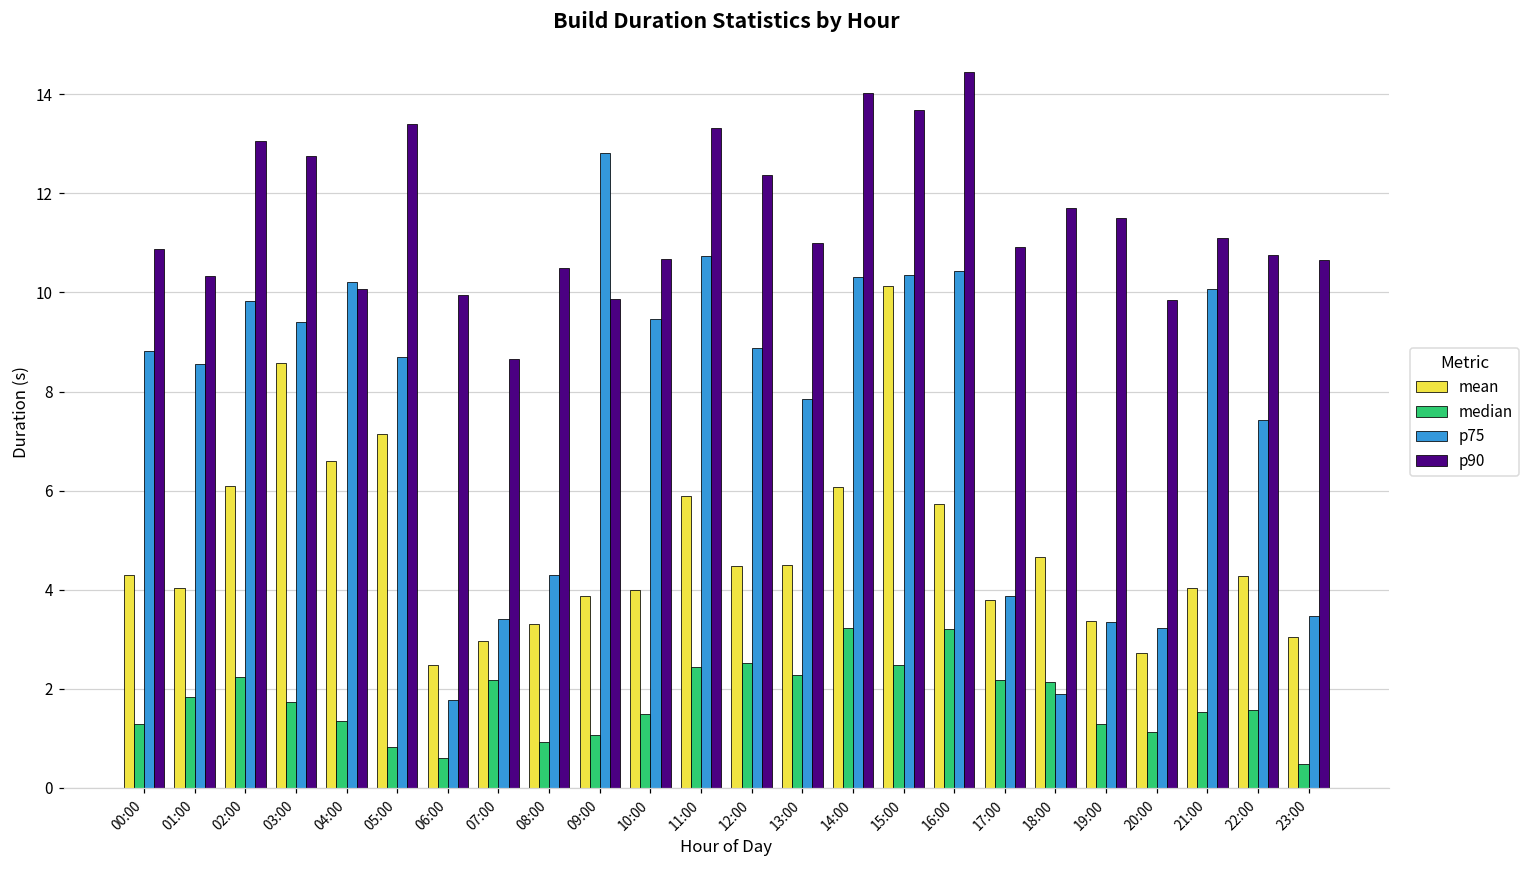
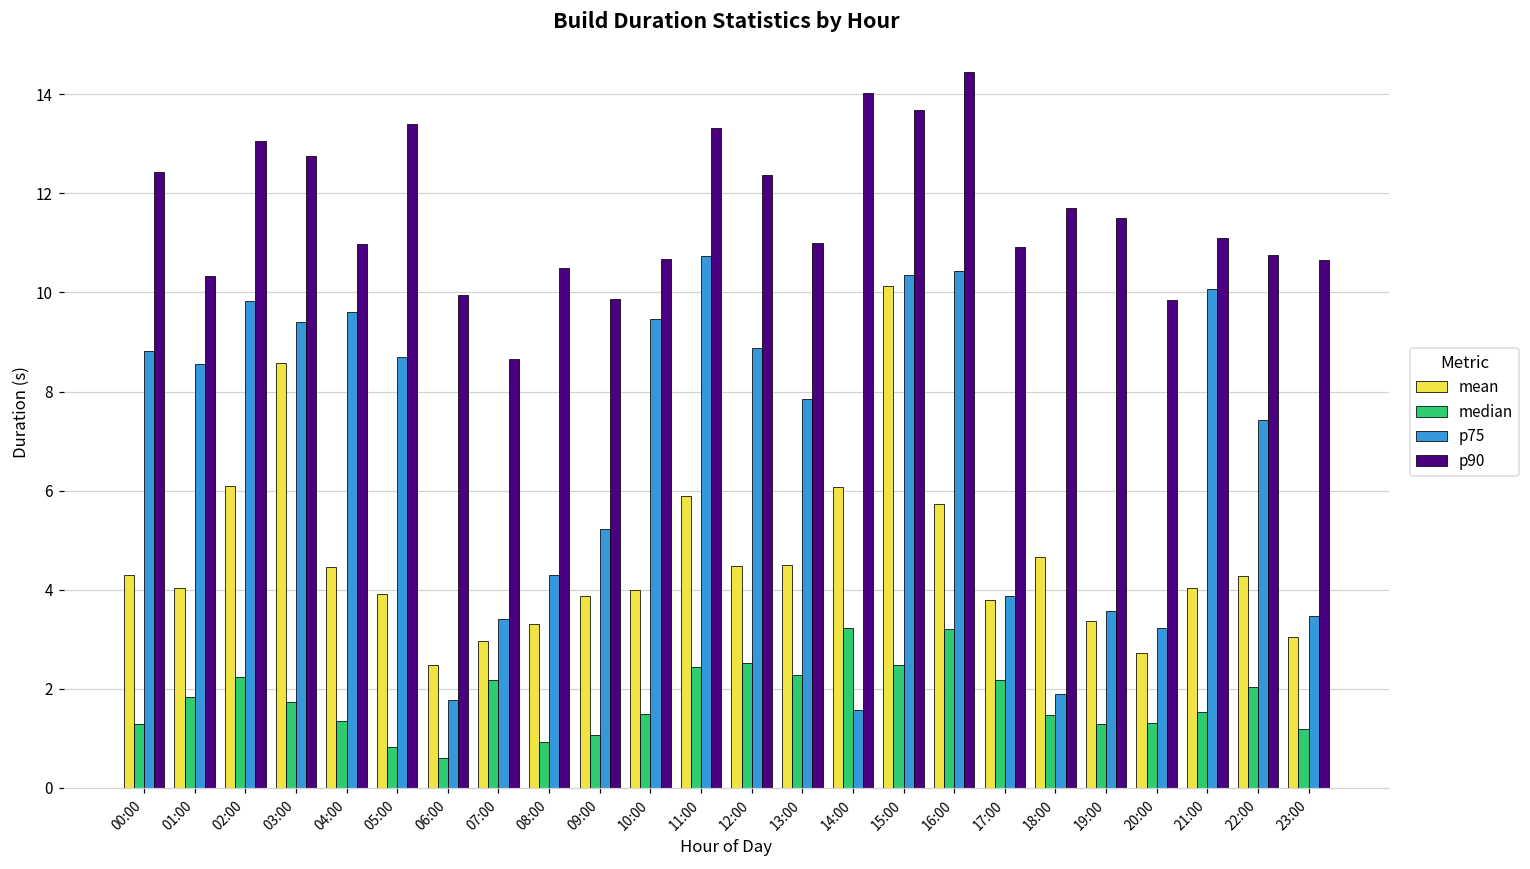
  {
    "mean": {
      "00:00": 4.3,
      "01:00": 4.0,
      "02:00": 6.1,
      "03:00": 8.6,
-     "04:00": 6.6,
-     "05:00": 7.1,
+     "04:00": 4.5,
+     "05:00": 3.9,
      "06:00": 2.5,
      "07:00": 3.0,
      "08:00": 3.3,
      "09:00": 3.9,
      "10:00": 4.0,
      "11:00": 5.9,
      "12:00": 4.5,
      "13:00": 4.5,
      "14:00": 6.1,
      "15:00": 10.1,
      "16:00": 5.7,
      "17:00": 3.8,
      "18:00": 4.7,
      "19:00": 3.4,
      "20:00": 2.7,
      "21:00": 4.0,
      "22:00": 4.3,
      "23:00": 3.0
    },
    "median": {
      "00:00": 1.3,
      "01:00": 1.8,
      "02:00": 2.2,
      "03:00": 1.7,
      "04:00": 1.3,
      "05:00": 0.8,
      "06:00": 0.6,
      "07:00": 2.2,
      "08:00": 0.9,
      "09:00": 1.1,
      "10:00": 1.5,
      "11:00": 2.4,
      "12:00": 2.5,
      "13:00": 2.3,
      "14:00": 3.2,
      "15:00": 2.5,
      "16:00": 3.2,
      "17:00": 2.2,
-     "18:00": 2.1,
+     "18:00": 1.5,
      "19:00": 1.3,
-     "20:00": 1.1,
+     "20:00": 1.3,
      "21:00": 1.5,
-     "22:00": 1.6,
-     "23:00": 0.5
+     "22:00": 2.0,
+     "23:00": 1.2
    },
    "p75": {
      "00:00": 8.8,
      "01:00": 8.5,
      "02:00": 9.8,
      "03:00": 9.4,
-     "04:00": 10.2,
+     "04:00": 9.6,
      "05:00": 8.7,
      "06:00": 1.8,
      "07:00": 3.4,
      "08:00": 4.3,
-     "09:00": 12.8,
+     "09:00": 5.2,
      "10:00": 9.5,
      "11:00": 10.7,
      "12:00": 8.9,
      "13:00": 7.9,
-     "14:00": 10.3,
+     "14:00": 1.6,
      "15:00": 10.4,
      "16:00": 10.4,
      "17:00": 3.9,
      "18:00": 1.9,
-     "19:00": 3.3,
+     "19:00": 3.6,
      "20:00": 3.2,
      "21:00": 10.1,
      "22:00": 7.4,
      "23:00": 3.5
    },
    "p90": {
-     "00:00": 10.9,
+     "00:00": 12.4,
      "01:00": 10.3,
      "02:00": 13.1,
      "03:00": 12.8,
-     "04:00": 10.1,
+     "04:00": 11.0,
      "05:00": 13.4,
      "06:00": 10.0,
      "07:00": 8.7,
      "08:00": 10.5,
      "09:00": 9.9,
      "10:00": 10.7,
      "11:00": 13.3,
      "12:00": 12.4,
      "13:00": 11.0,
      "14:00": 14.0,
      "15:00": 13.7,
      "16:00": 14.4,
      "17:00": 10.9,
      "18:00": 11.7,
      "19:00": 11.5,
      "20:00": 9.8,
      "21:00": 11.1,
      "22:00": 10.8,
      "23:00": 10.7
    }
  }
